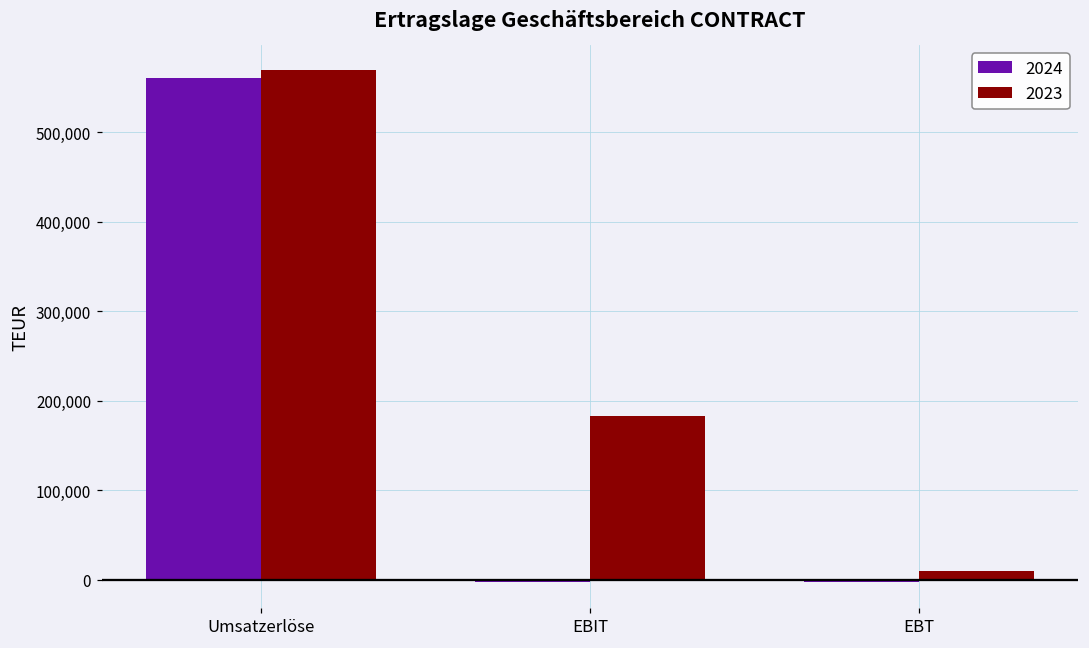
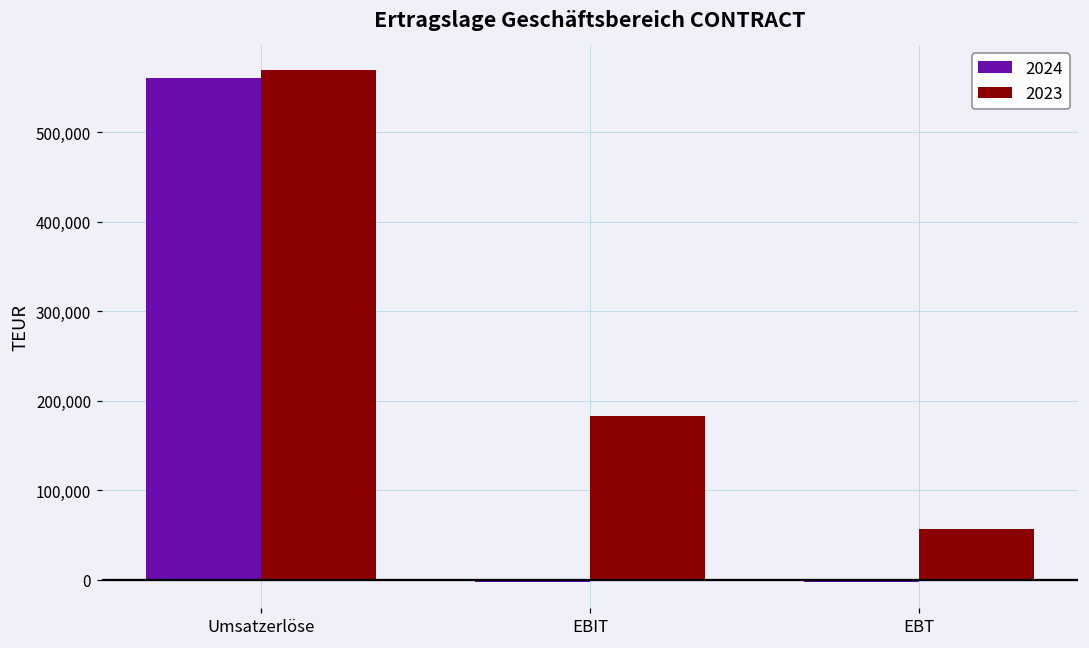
  {
    "2024": {
      "Umsatzerlöse": "560,000"
    },
    "2023": {
      "Umsatzerlöse": "570,000",
      "EBIT": "180,000",
-     "EBT": "10,000"
+     "EBT": "60,000"
    }
  }
